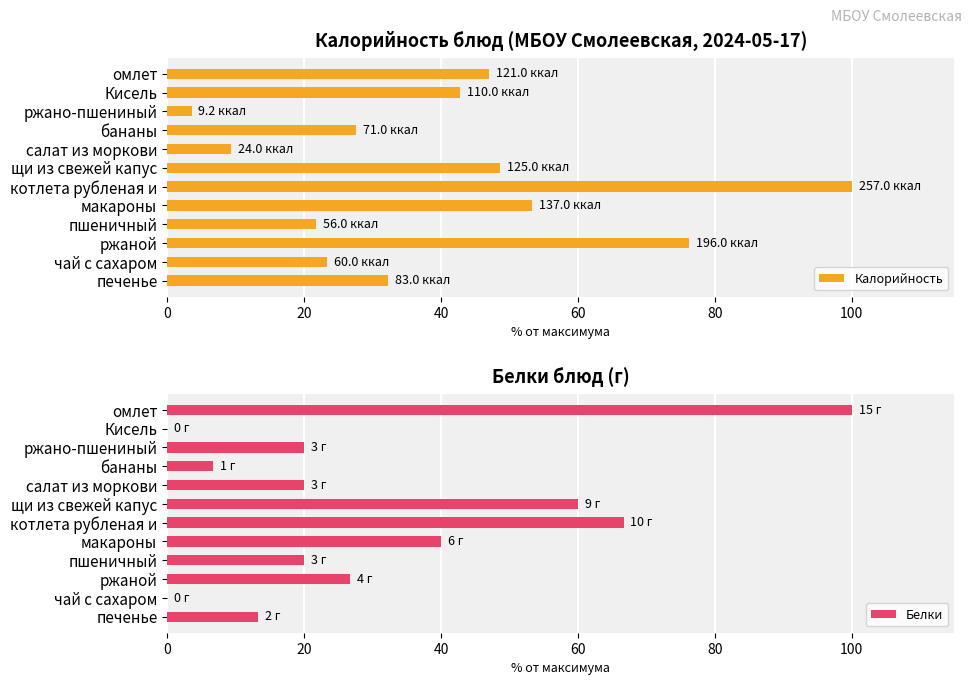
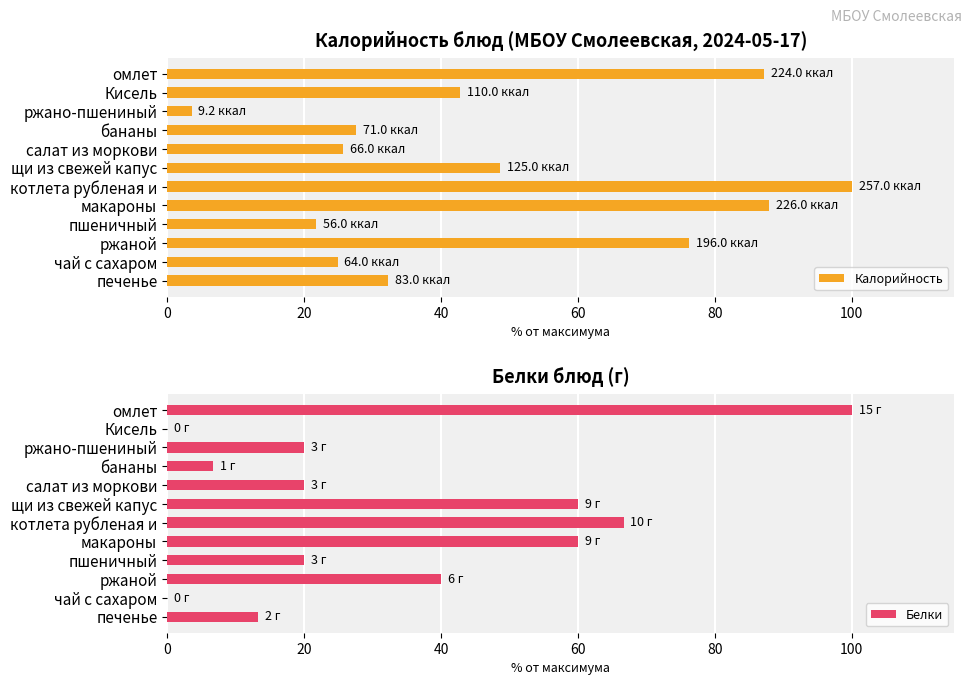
  {
    "Калорийность блюд (МБОУ Смолеевская, 2024-05-17)": {
-     "омлет": 121.0,
-     "салат из моркови": 24.0,
-     "макароны": 137.0,
-     "чай с сахаром": 60.0
+     "омлет": 224.0,
+     "салат из моркови": 66.0,
+     "макароны": 226.0,
+     "чай с сахаром": 64.0
    },
    "Белки блюд (г)": {
      "Кисель": 0,
-     "макароны": 6,
-     "ржаной": 4,
+     "макароны": 9,
+     "ржаной": 6,
      "чай с сахаром": 0
    }
  }
